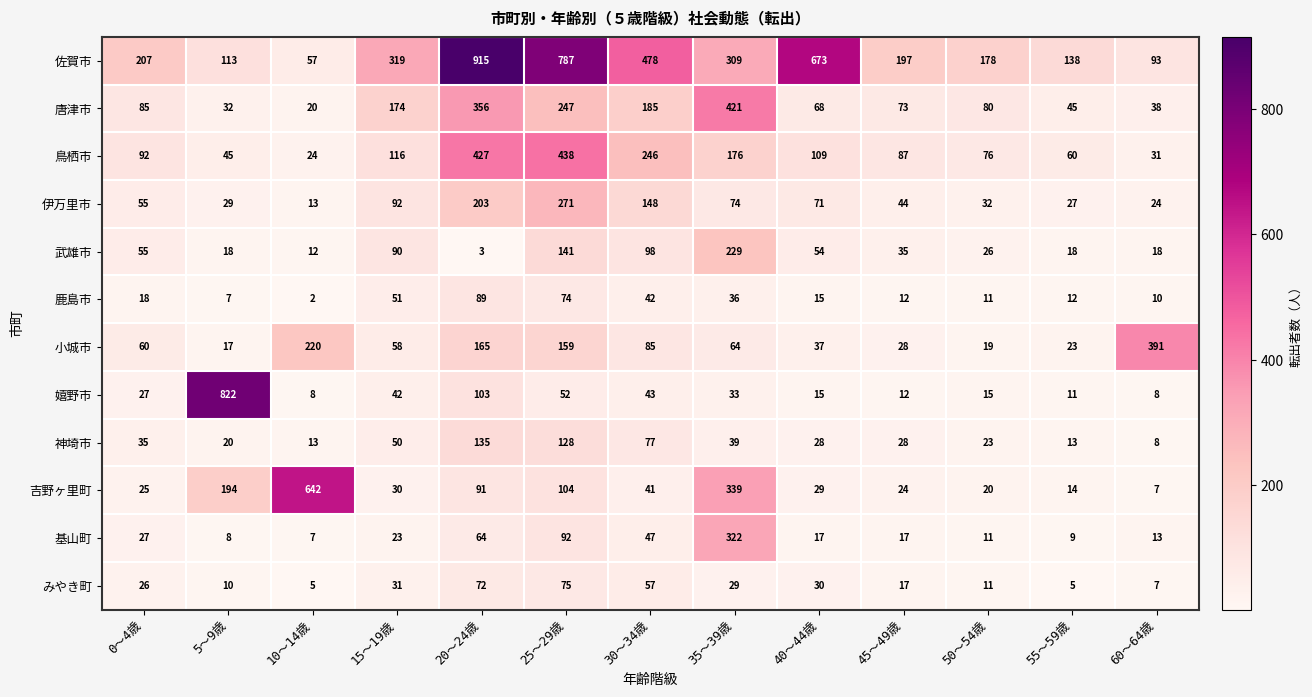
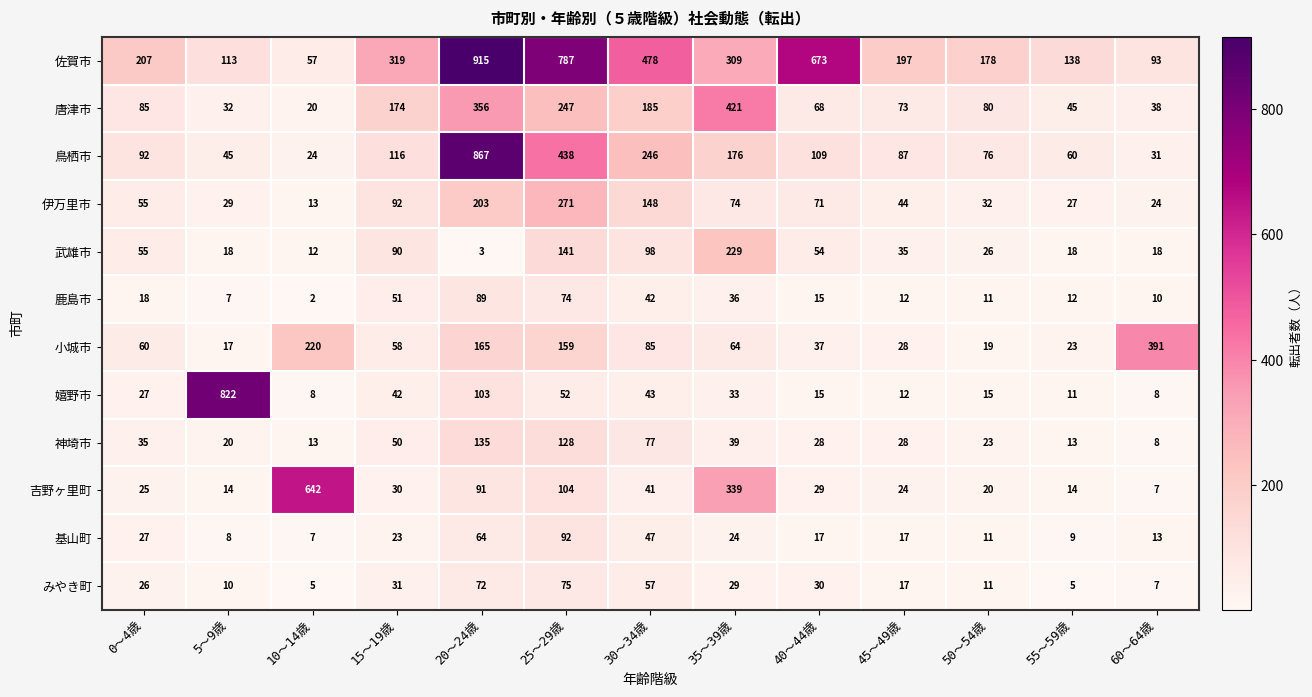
  {
    "佐賀市": {
      "0～4歳": 207,
      "5～9歳": 113,
      "10～14歳": 57,
      "15～19歳": 319,
      "20～24歳": 915,
      "25～29歳": 787,
      "30～34歳": 478,
      "35～39歳": 309,
      "40～44歳": 673,
      "45～49歳": 197,
      "50～54歳": 178,
      "55～59歳": 138,
      "60～64歳": 93
    },
    "唐津市": {
      "0～4歳": 85,
      "5～9歳": 32,
      "10～14歳": 20,
      "15～19歳": 174,
      "20～24歳": 356,
      "25～29歳": 247,
      "30～34歳": 185,
      "35～39歳": 421,
      "40～44歳": 68,
      "45～49歳": 73,
      "50～54歳": 80,
      "55～59歳": 45,
      "60～64歳": 38
    },
    "鳥栖市": {
      "0～4歳": 92,
      "5～9歳": 45,
      "10～14歳": 24,
      "15～19歳": 116,
-     "20～24歳": 427,
+     "20～24歳": 867,
      "25～29歳": 438,
      "30～34歳": 246,
      "35～39歳": 176,
      "40～44歳": 109,
      "45～49歳": 87,
      "50～54歳": 76,
      "55～59歳": 60,
      "60～64歳": 31
    },
    "伊万里市": {
      "0～4歳": 55,
      "5～9歳": 29,
      "10～14歳": 13,
      "15～19歳": 92,
      "20～24歳": 203,
      "25～29歳": 271,
      "30～34歳": 148,
      "35～39歳": 74,
      "40～44歳": 71,
      "45～49歳": 44,
      "50～54歳": 32,
      "55～59歳": 27,
      "60～64歳": 24
    },
    "武雄市": {
      "0～4歳": 55,
      "5～9歳": 18,
      "10～14歳": 12,
      "15～19歳": 90,
      "20～24歳": 3,
      "25～29歳": 141,
      "30～34歳": 98,
      "35～39歳": 229,
      "40～44歳": 54,
      "45～49歳": 35,
      "50～54歳": 26,
      "55～59歳": 18,
      "60～64歳": 18
    },
    "鹿島市": {
      "0～4歳": 18,
      "5～9歳": 7,
      "10～14歳": 2,
      "15～19歳": 51,
      "20～24歳": 89,
      "25～29歳": 74,
      "30～34歳": 42,
      "35～39歳": 36,
      "40～44歳": 15,
      "45～49歳": 12,
      "50～54歳": 11,
      "55～59歳": 12,
      "60～64歳": 10
    },
    "小城市": {
      "0～4歳": 60,
      "5～9歳": 17,
      "10～14歳": 220,
      "15～19歳": 58,
      "20～24歳": 165,
      "25～29歳": 159,
      "30～34歳": 85,
      "35～39歳": 64,
      "40～44歳": 37,
      "45～49歳": 28,
      "50～54歳": 19,
      "55～59歳": 23,
      "60～64歳": 391
    },
    "嬉野市": {
      "0～4歳": 27,
      "5～9歳": 822,
      "10～14歳": 8,
      "15～19歳": 42,
      "20～24歳": 103,
      "25～29歳": 52,
      "30～34歳": 43,
      "35～39歳": 33,
      "40～44歳": 15,
      "45～49歳": 12,
      "50～54歳": 15,
      "55～59歳": 11,
      "60～64歳": 8
    },
    "神埼市": {
      "0～4歳": 35,
      "5～9歳": 20,
      "10～14歳": 13,
      "15～19歳": 50,
      "20～24歳": 135,
      "25～29歳": 128,
      "30～34歳": 77,
      "35～39歳": 39,
      "40～44歳": 28,
      "45～49歳": 28,
      "50～54歳": 23,
      "55～59歳": 13,
      "60～64歳": 8
    },
    "吉野ヶ里町": {
      "0～4歳": 25,
-     "5～9歳": 194,
+     "5～9歳": 14,
      "10～14歳": 642,
      "15～19歳": 30,
      "20～24歳": 91,
      "25～29歳": 104,
      "30～34歳": 41,
      "35～39歳": 339,
      "40～44歳": 29,
      "45～49歳": 24,
      "50～54歳": 20,
      "55～59歳": 14,
      "60～64歳": 7
    },
    "基山町": {
      "0～4歳": 27,
      "5～9歳": 8,
      "10～14歳": 7,
      "15～19歳": 23,
      "20～24歳": 64,
      "25～29歳": 92,
      "30～34歳": 47,
-     "35～39歳": 322,
+     "35～39歳": 24,
      "40～44歳": 17,
      "45～49歳": 17,
      "50～54歳": 11,
      "55～59歳": 9,
      "60～64歳": 13
    },
    "みやき町": {
      "0～4歳": 26,
      "5～9歳": 10,
      "10～14歳": 5,
      "15～19歳": 31,
      "20～24歳": 72,
      "25～29歳": 75,
      "30～34歳": 57,
      "35～39歳": 29,
      "40～44歳": 30,
      "45～49歳": 17,
      "50～54歳": 11,
      "55～59歳": 5,
      "60～64歳": 7
    }
  }
